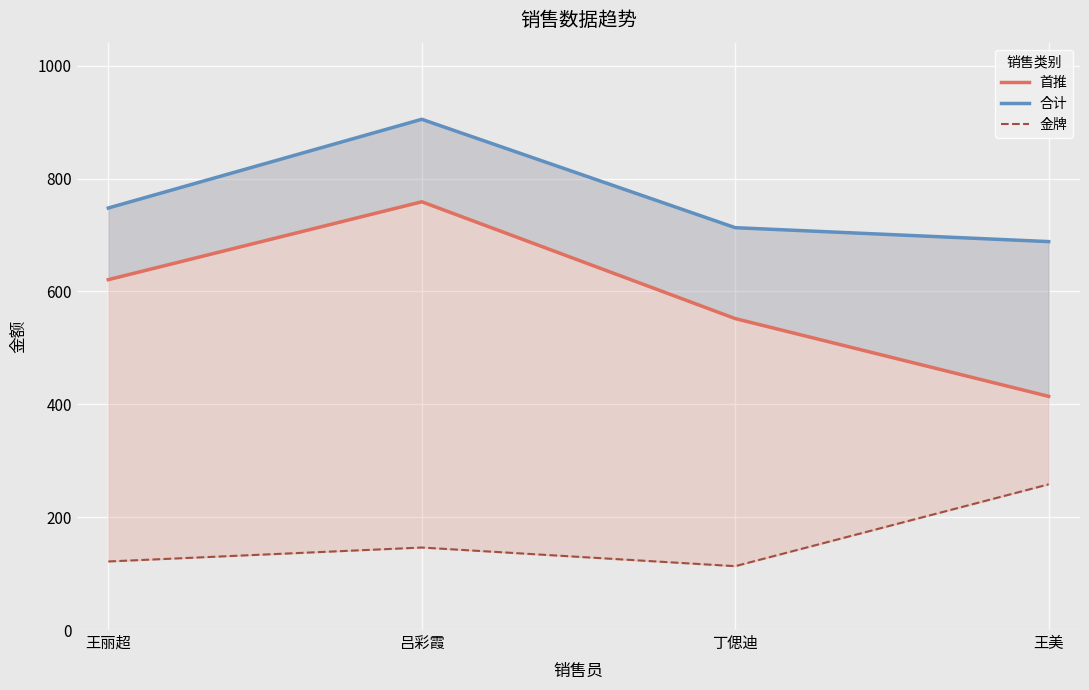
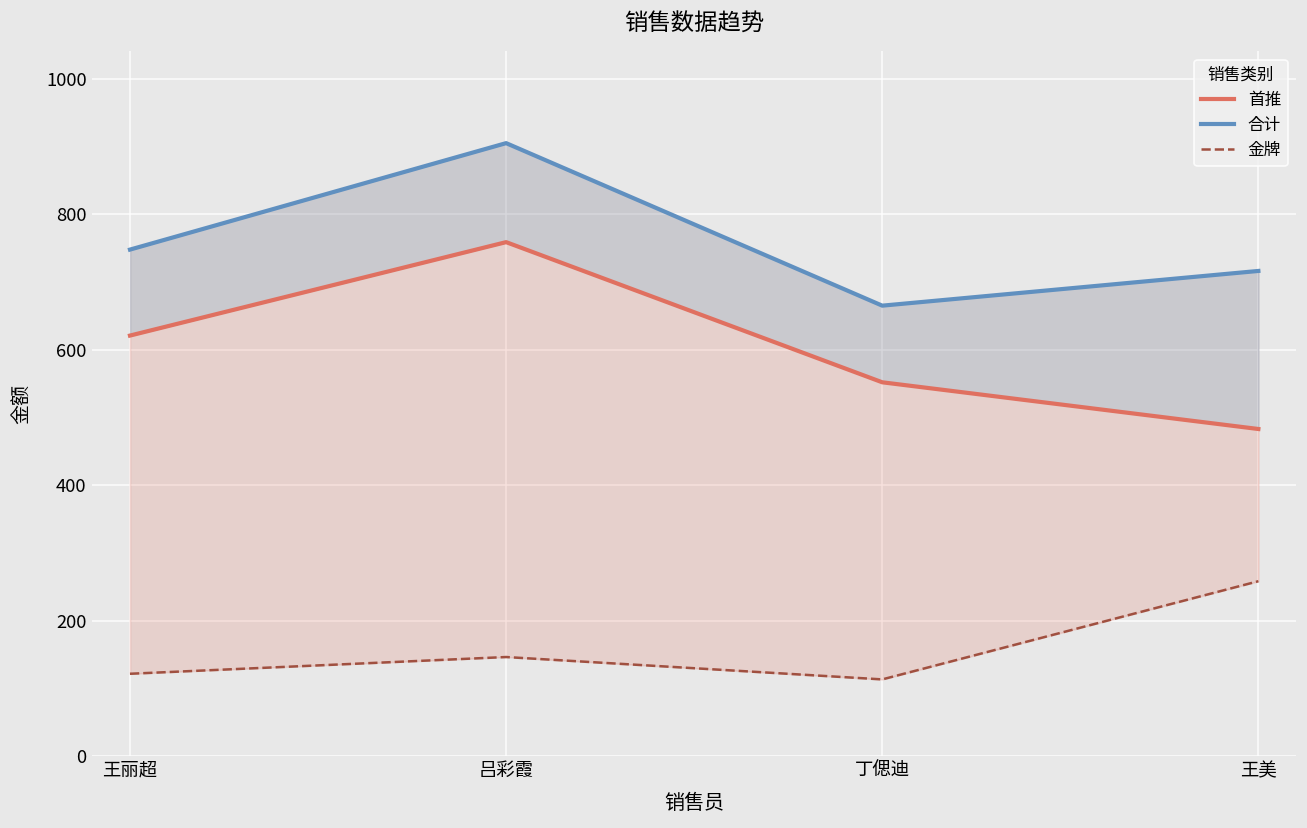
  {
    "首推": {
      "王丽超": 620,
      "吕彩霞": 760,
      "丁偲迪": 550,
-     "王美": 410
+     "王美": 480
    },
    "合计": {
      "王丽超": 750,
      "吕彩霞": 910,
-     "丁偲迪": 710,
-     "王美": 690
+     "丁偲迪": 670,
+     "王美": 720
    },
    "金牌": {
      "王丽超": 120,
      "吕彩霞": 150,
      "丁偲迪": 110,
      "王美": 260
    }
  }
